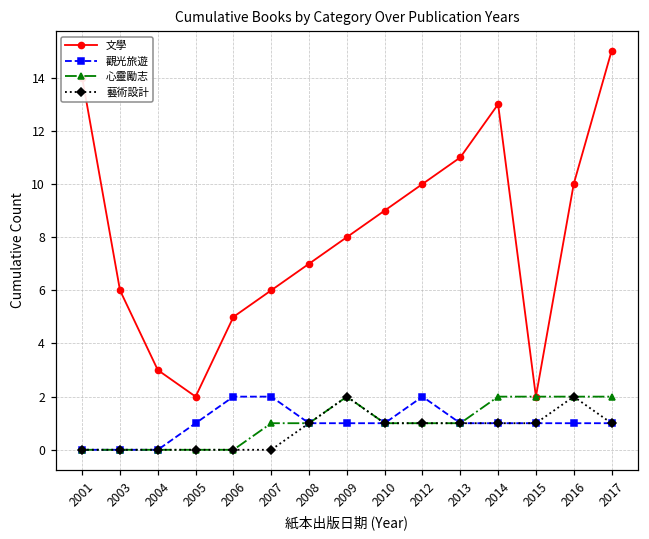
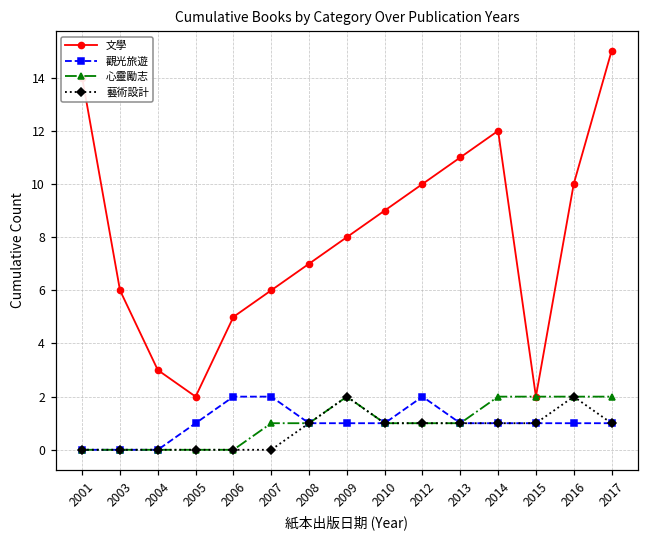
  {
    "文學": {
      "2003": 6,
      "2004": 3,
      "2005": 2,
      "2006": 5,
      "2007": 6,
      "2008": 7,
      "2009": 8,
      "2010": 9,
      "2012": 10,
      "2013": 11,
-     "2014": 13,
+     "2014": 12,
      "2016": 10,
      "2017": 15
    },
    "觀光旅遊": {
      "2005": 1,
      "2006": 2,
      "2007": 2,
      "2009": 1,
      "2012": 2,
      "2016": 1
    },
    "心靈勵志": {
      "2007": 1,
      "2014": 2,
      "2017": 2
    },
    "藝術設計": {
      "2007": 0
    }
  }
